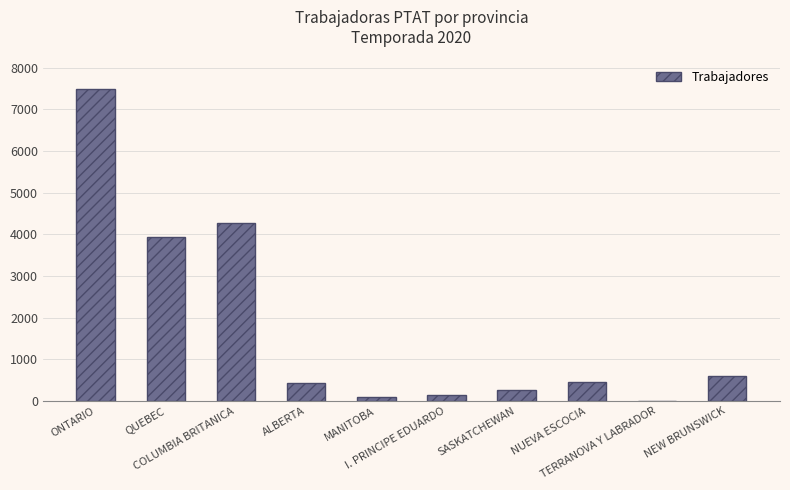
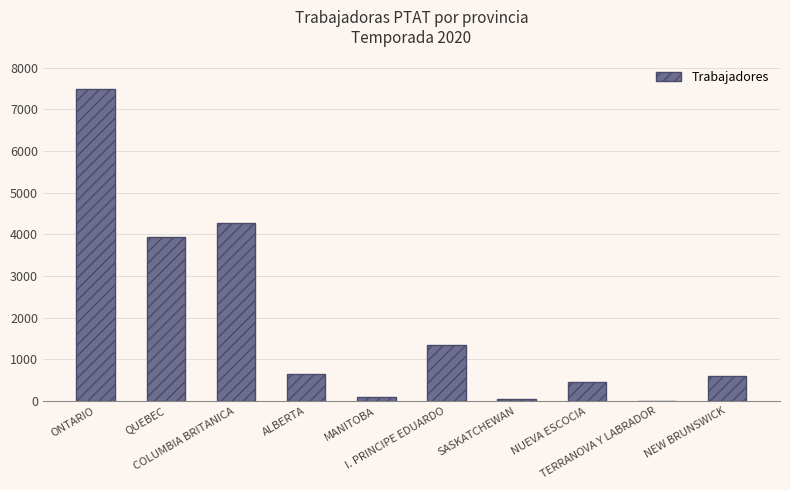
  {
    "ONTARIO": 7500,
    "QUEBEC": 3900,
    "COLUMBIA BRITANICA": 4300,
-   "ALBERTA": 400,
+   "ALBERTA": 600,
    "MANITOBA": 100,
-   "I. PRINCIPE EDUARDO": 100,
-   "SASKATCHEWAN": 300,
+   "I. PRINCIPE EDUARDO": 1300,
+   "SASKATCHEWAN": 100,
    "NUEVA ESCOCIA": 500,
    "TERRANOVA Y LABRADOR": 0,
    "NEW BRUNSWICK": 600
  }
